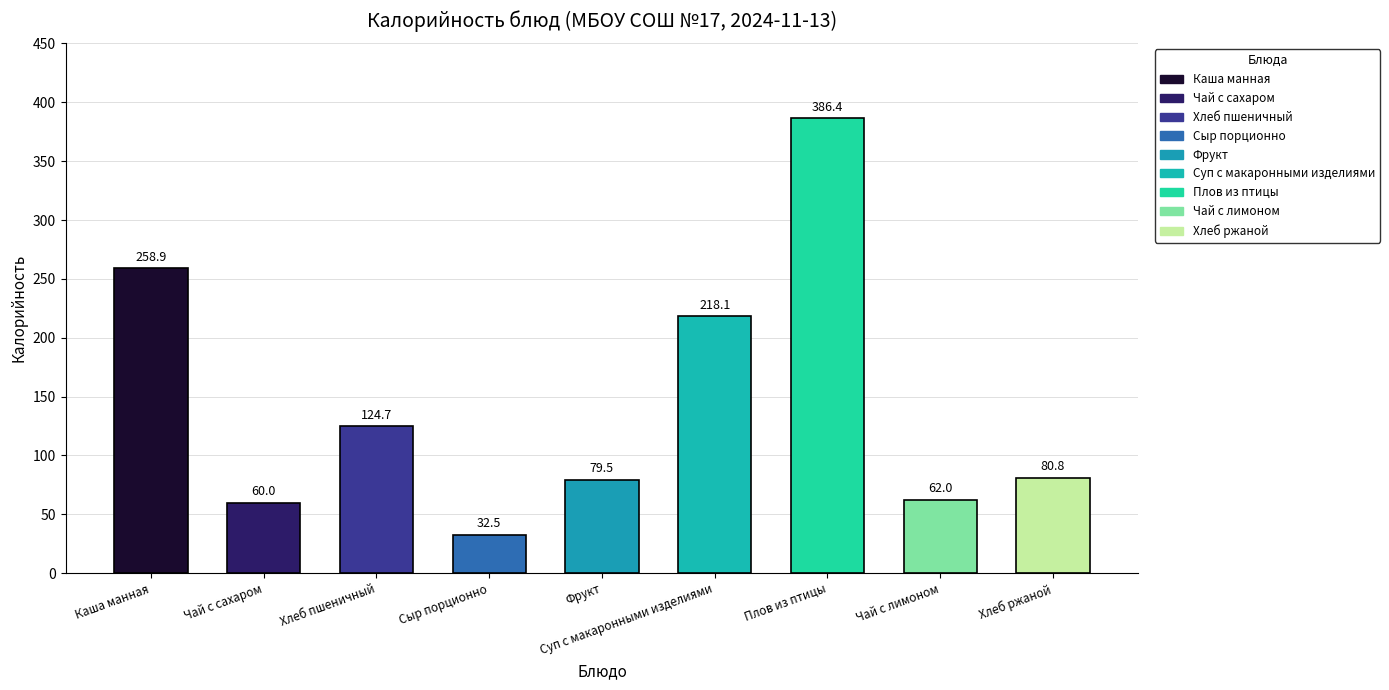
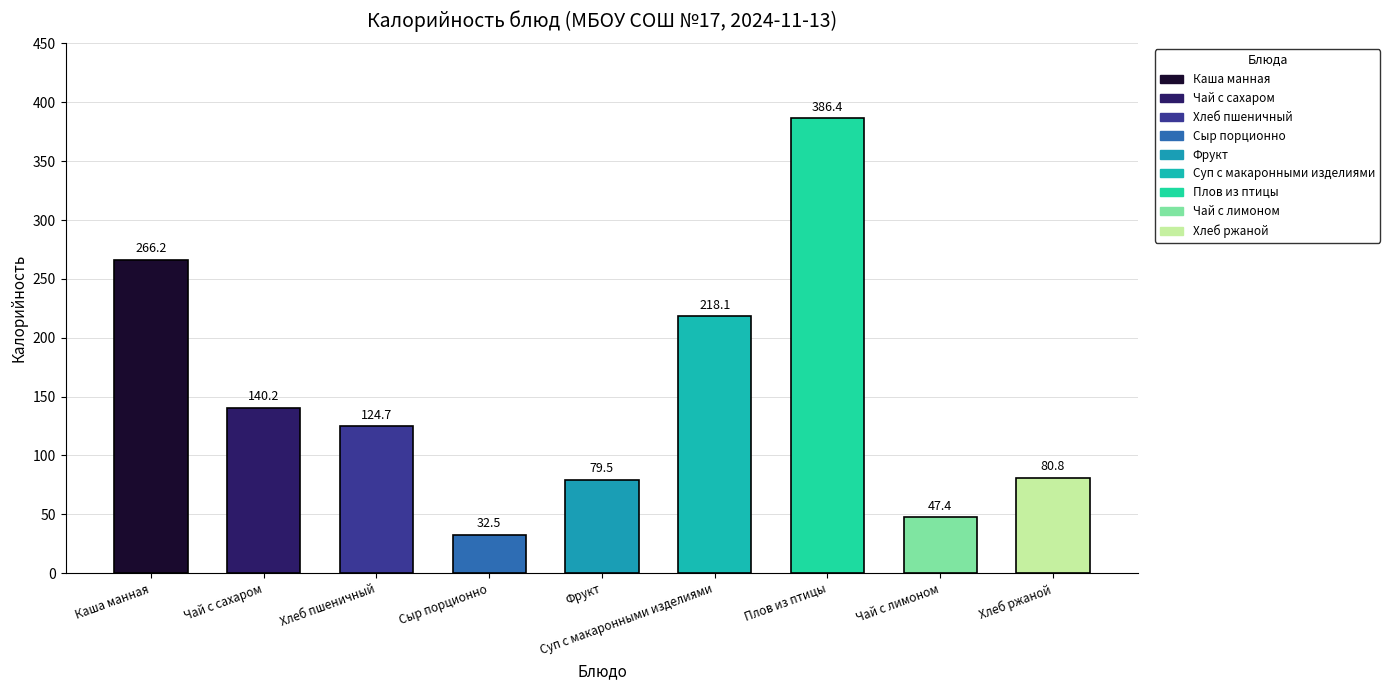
  {
-   "Каша манная": 258.9,
-   "Чай с сахаром": 60.0,
+   "Каша манная": 266.2,
+   "Чай с сахаром": 140.2,
    "Хлеб пшеничный": 124.7,
    "Сыр порционно": 32.5,
    "Фрукт": 79.5,
    "Суп с макаронными изделиями": 218.1,
    "Плов из птицы": 386.4,
-   "Чай с лимоном": 62.0,
+   "Чай с лимоном": 47.4,
    "Хлеб ржаной": 80.8
  }
